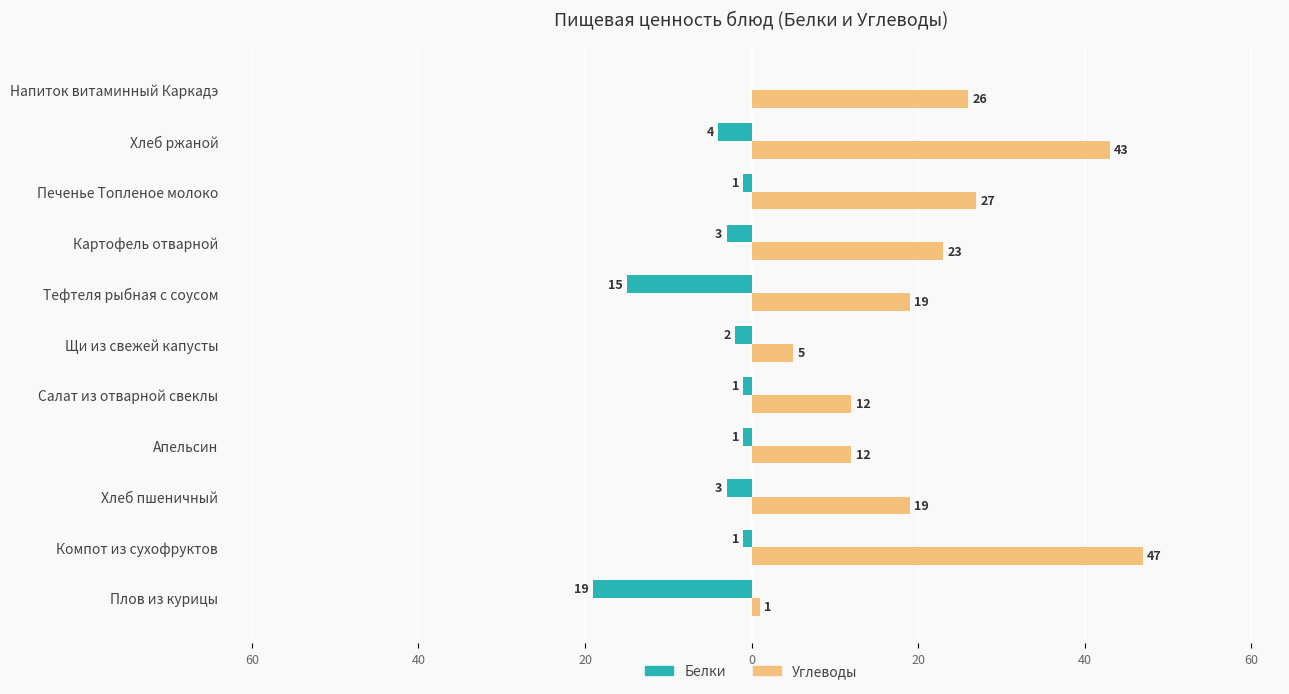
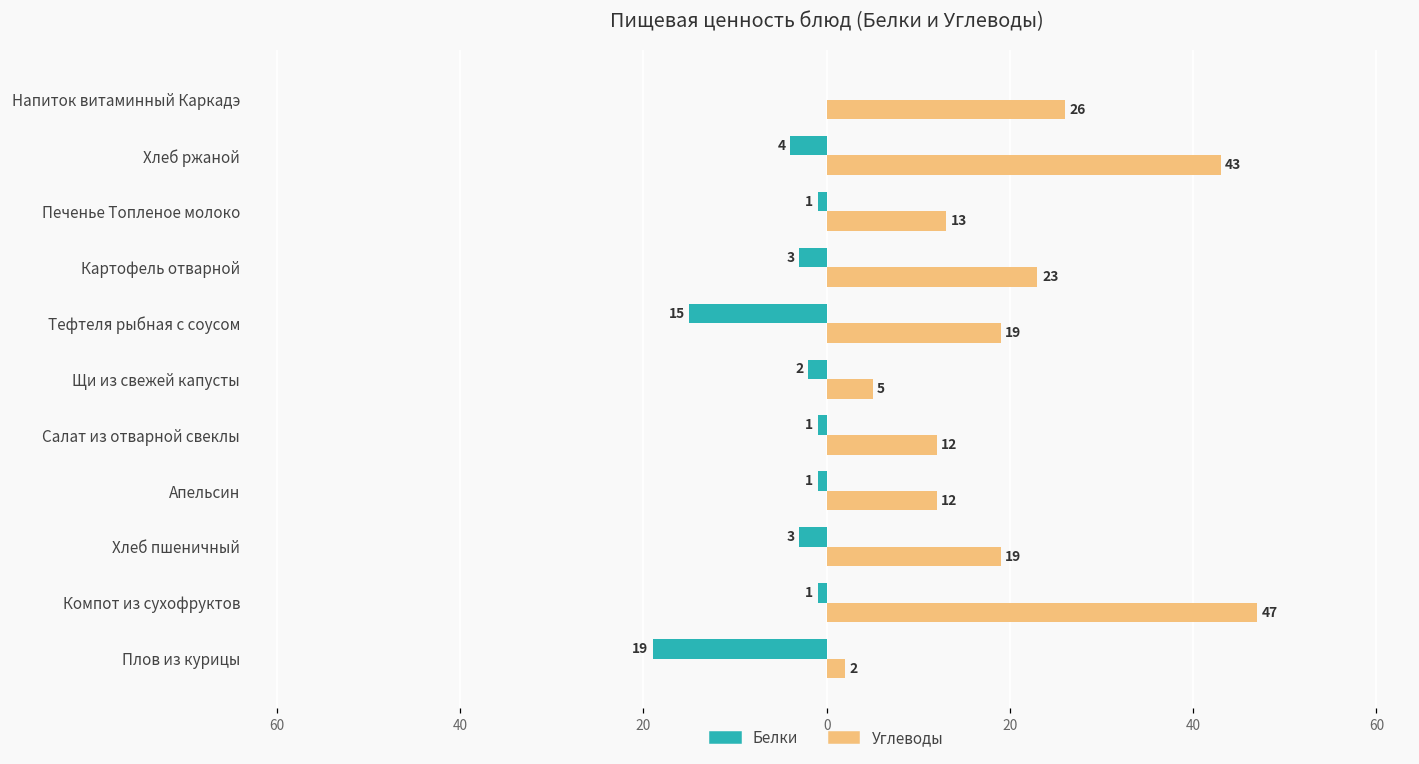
  {
    "Углеводы": {
      "Напиток витаминный Каркадэ": 26,
      "Хлеб ржаной": 43,
-     "Печенье Топленое молоко": 27,
+     "Печенье Топленое молоко": 13,
      "Картофель отварной": 23,
      "Тефтеля рыбная с соусом": 19,
      "Щи из свежей капусты": 5,
      "Салат из отварной свеклы": 12,
      "Апельсин": 12,
      "Хлеб пшеничный": 19,
      "Компот из сухофруктов": 47,
-     "Плов из курицы": 1
+     "Плов из курицы": 2
    }
  }
